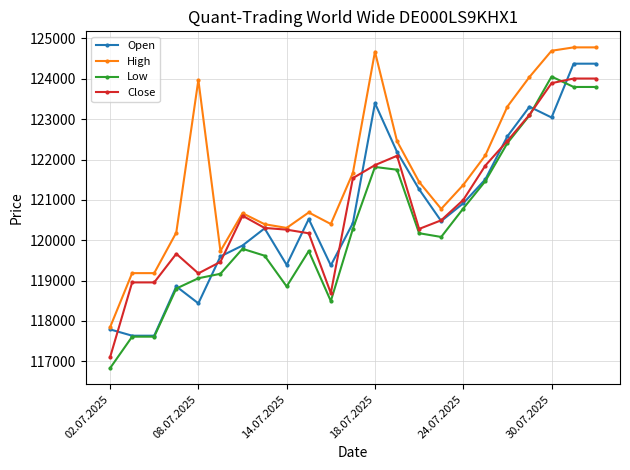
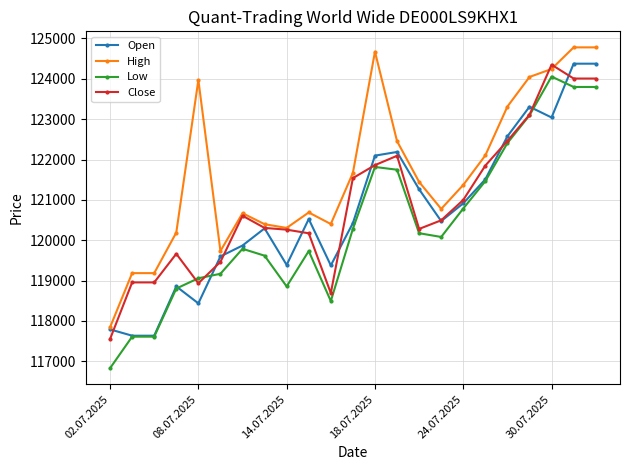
  {
    "Open": {
      "08.07.2025": 118400,
      "14.07.2025": 119400,
-     "18.07.2025": 123400,
+     "18.07.2025": 122100,
      "24.07.2025": 120900,
      "30.07.2025": 123000
    },
    "High": {
      "08.07.2025": 124000,
      "18.07.2025": 124700,
      "24.07.2025": 121400,
-     "30.07.2025": 124700
+     "30.07.2025": 124200
    },
    "Low": {
      "02.07.2025": 116800,
      "08.07.2025": 119100,
      "14.07.2025": 118900,
      "24.07.2025": 120800,
      "30.07.2025": 124100
    },
    "Close": {
-     "02.07.2025": 117100,
-     "08.07.2025": 119200,
+     "02.07.2025": 117600,
+     "08.07.2025": 118900,
      "24.07.2025": 121000,
-     "30.07.2025": 123900
+     "30.07.2025": 124300
    }
  }
